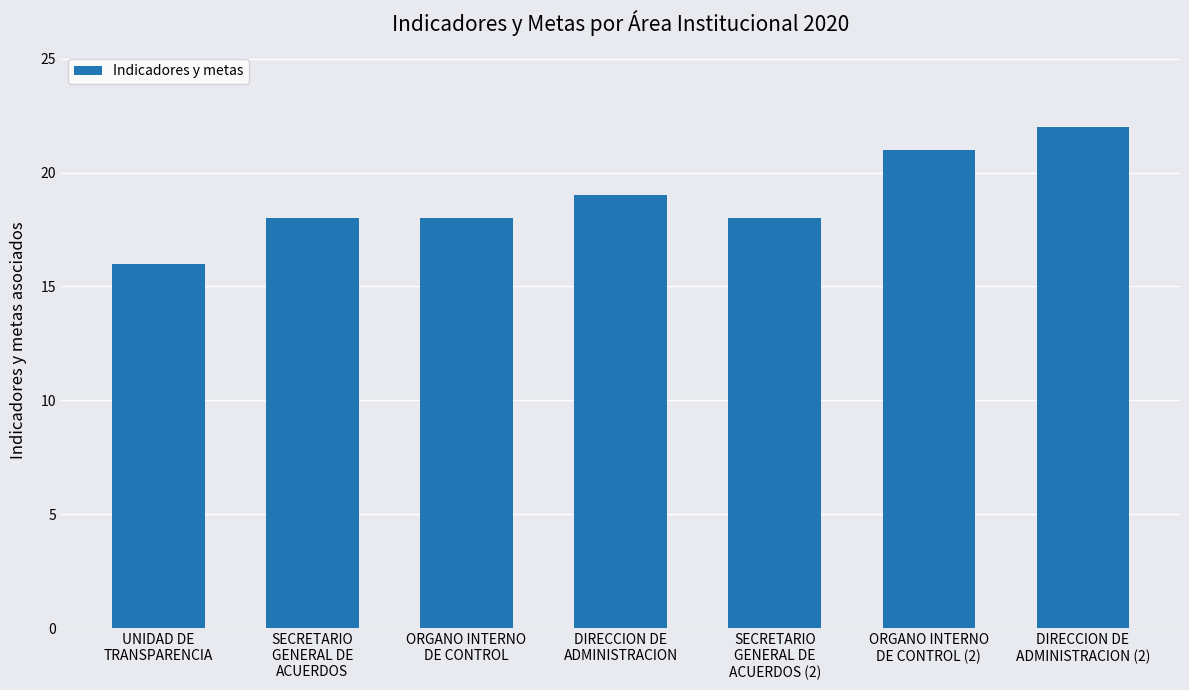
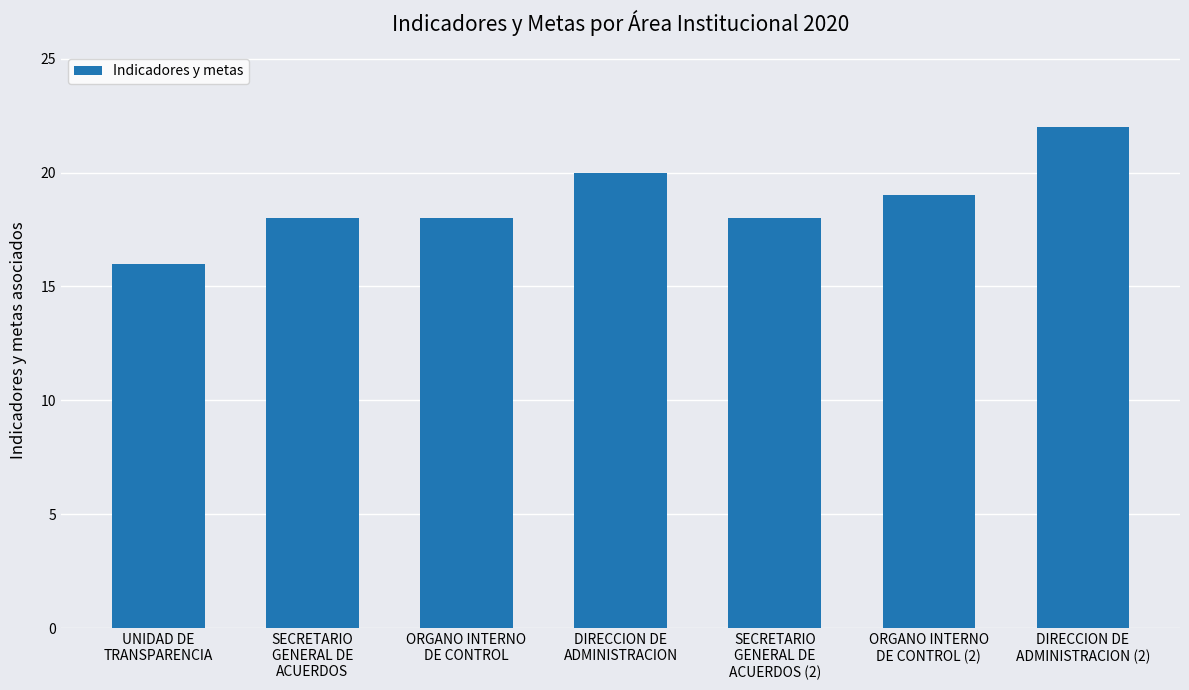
  {
    "UNIDAD DE TRANSPARENCIA": 16,
    "SECRETARIO GENERAL DE ACUERDOS": 18,
    "ORGANO INTERNO DE CONTROL": 18,
-   "DIRECCION DE ADMINISTRACION": 19,
+   "DIRECCION DE ADMINISTRACION": 20,
    "SECRETARIO GENERAL DE ACUERDOS (2)": 18,
-   "ORGANO INTERNO DE CONTROL (2)": 21,
+   "ORGANO INTERNO DE CONTROL (2)": 19,
    "DIRECCION DE ADMINISTRACION (2)": 22
  }
